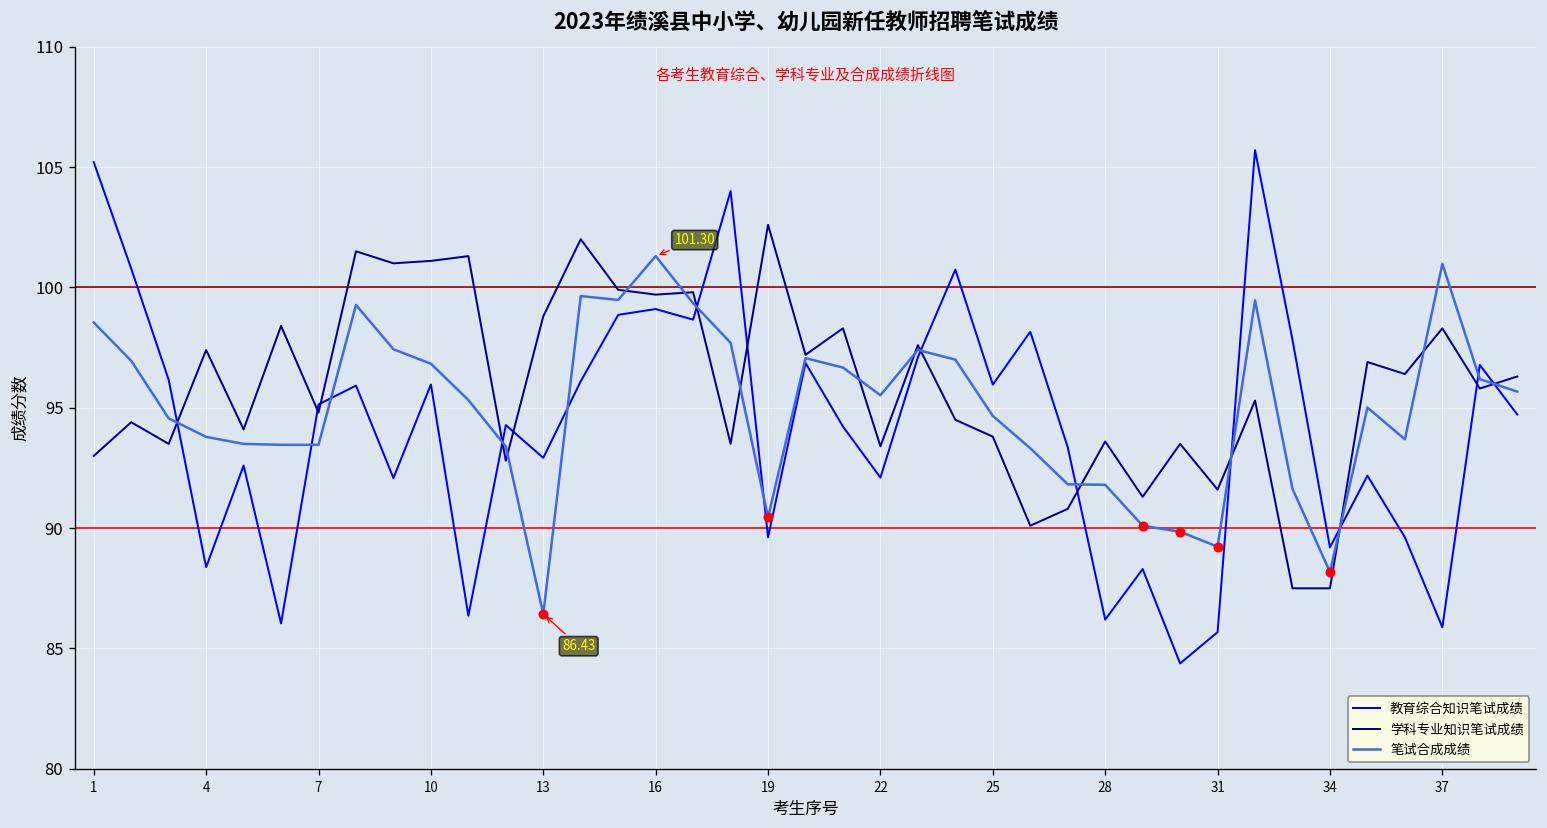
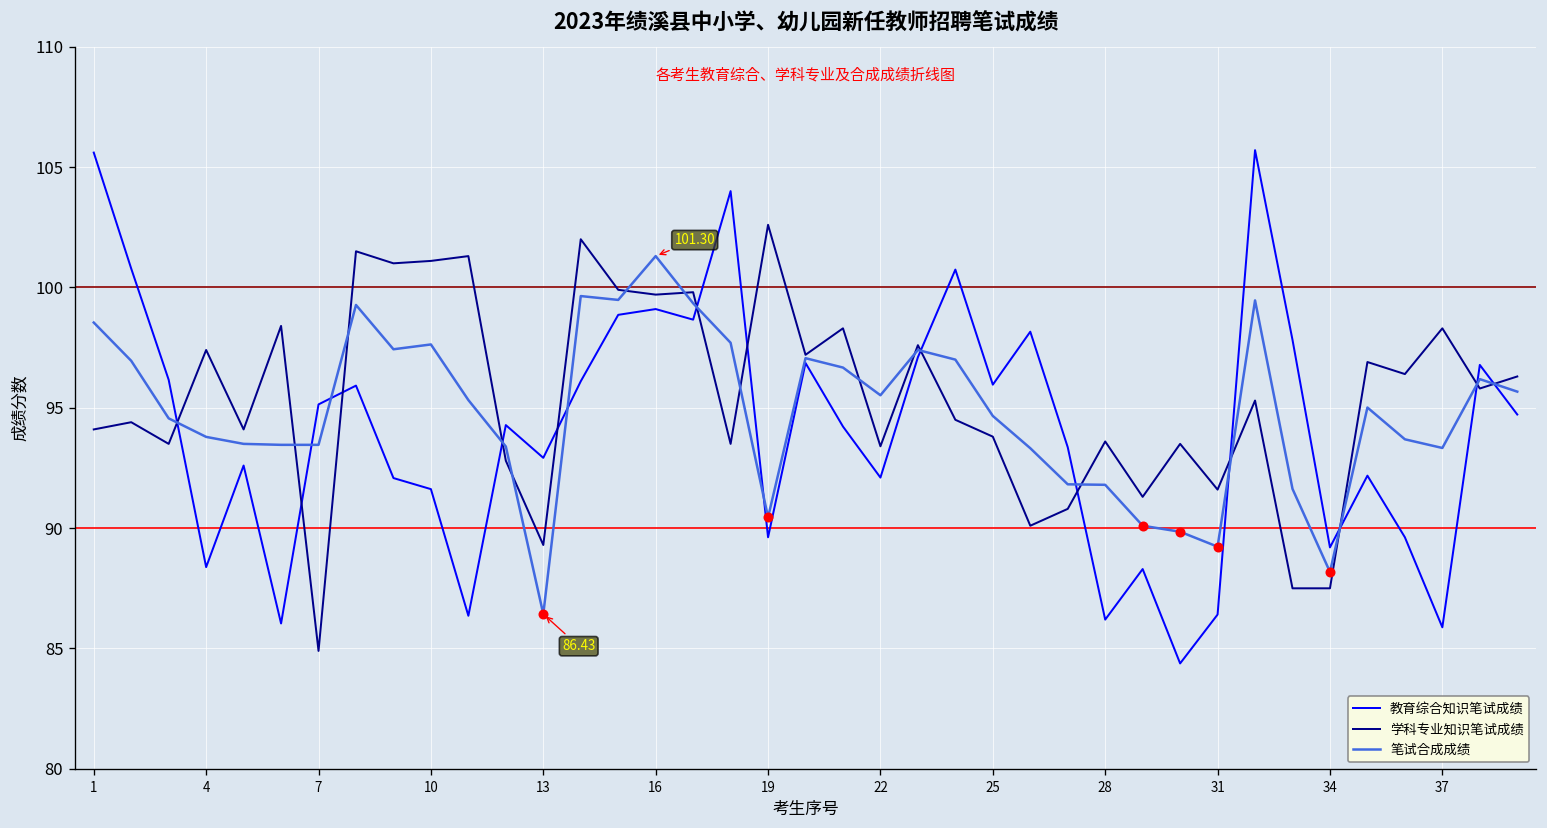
  {
    "教育综合知识笔试成绩": {
-     "1": 105.2,
+     "1": 105.6,
      "4": 88.4,
      "7": 95.1,
-     "10": 96.0,
+     "10": 91.6,
      "13": 92.9,
      "16": 99.1,
      "19": 89.6,
      "22": 92.1,
      "25": 96.0,
      "28": 86.2,
-     "31": 85.7,
+     "31": 86.4,
      "34": 89.2,
      "37": 85.9
    },
    "学科专业知识笔试成绩": {
-     "1": 93.0,
+     "1": 94.1,
      "4": 97.4,
-     "7": 94.8,
+     "7": 84.9,
      "10": 101.1,
-     "13": 98.8,
+     "13": 89.3,
      "16": 99.7,
      "19": 102.6,
      "22": 93.4,
      "25": 93.8,
      "28": 93.6,
      "31": 91.6,
      "34": 87.5,
      "37": 98.3
    },
    "笔试合成成绩": {
      "1": 98.5,
      "4": 93.8,
      "7": 93.5,
-     "10": 96.8,
+     "10": 97.6,
      "22": 95.5,
      "25": 94.7,
      "28": 91.8,
-     "37": 101.0
+     "37": 93.3
    }
  }
